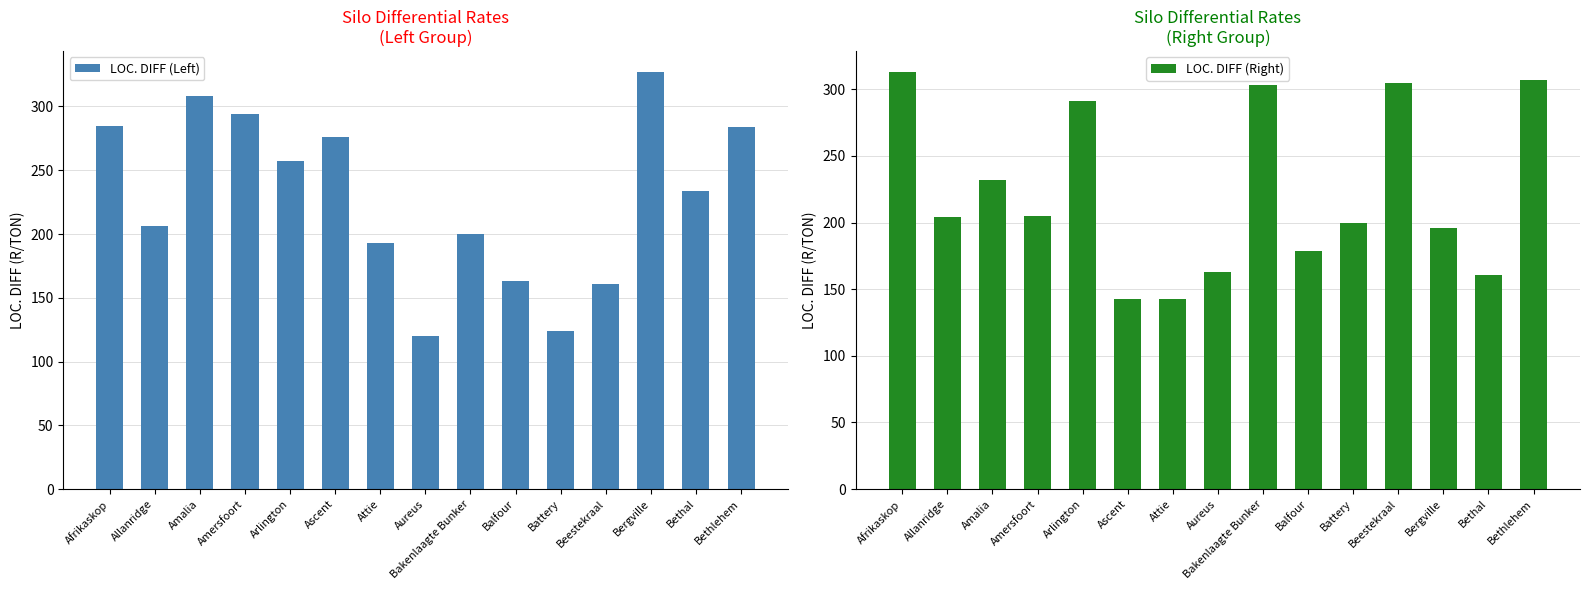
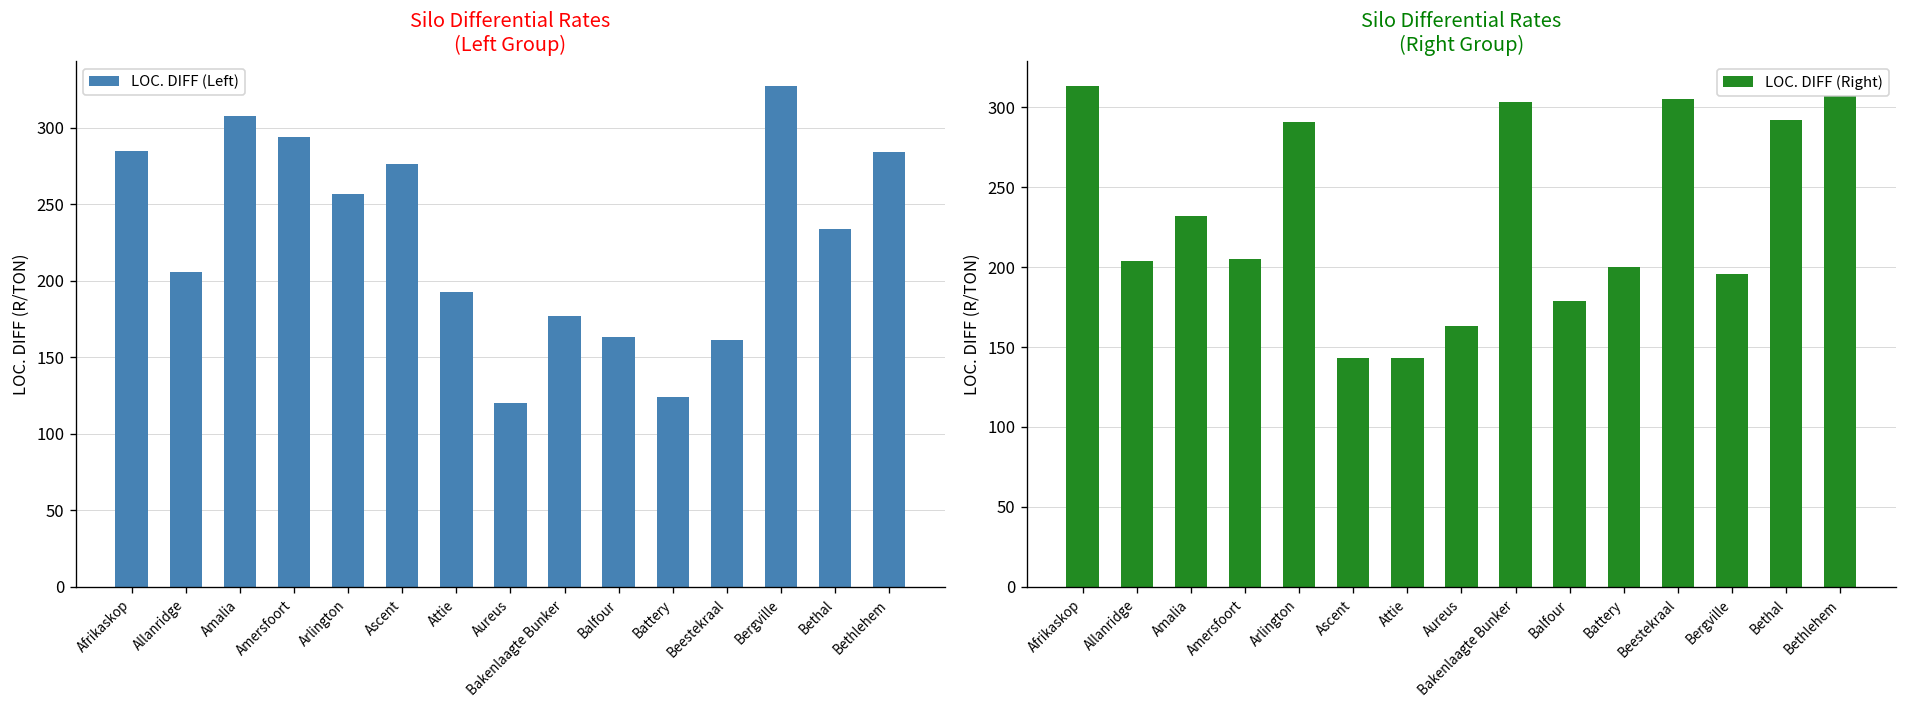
  {
    "Silo Differential Rates (Left Group)": {
      "Afrikaskop": 285,
      "Allanridge": 206,
      "Amalia": 308,
      "Amersfoort": 294,
      "Arlington": 257,
      "Ascent": 276,
      "Attie": 193,
      "Aureus": 120,
-     "Bakenlaagte Bunker": 200,
+     "Bakenlaagte Bunker": 177,
      "Balfour": 163,
      "Battery": 124,
      "Beestekraal": 161,
      "Bergville": 327,
      "Bethal": 234,
      "Bethlehem": 284
    },
    "Silo Differential Rates (Right Group)": {
      "Afrikaskop": 313,
      "Allanridge": 204,
      "Amalia": 232,
      "Amersfoort": 205,
      "Arlington": 291,
      "Ascent": 143,
      "Attie": 143,
      "Aureus": 163,
      "Bakenlaagte Bunker": 303,
      "Balfour": 179,
      "Battery": 200,
      "Beestekraal": 305,
      "Bergville": 196,
-     "Bethal": 161,
+     "Bethal": 292,
      "Bethlehem": 307
    }
  }
